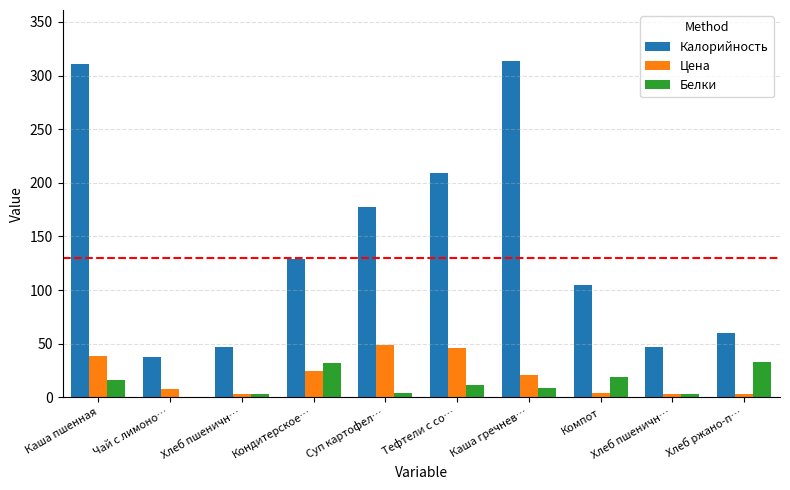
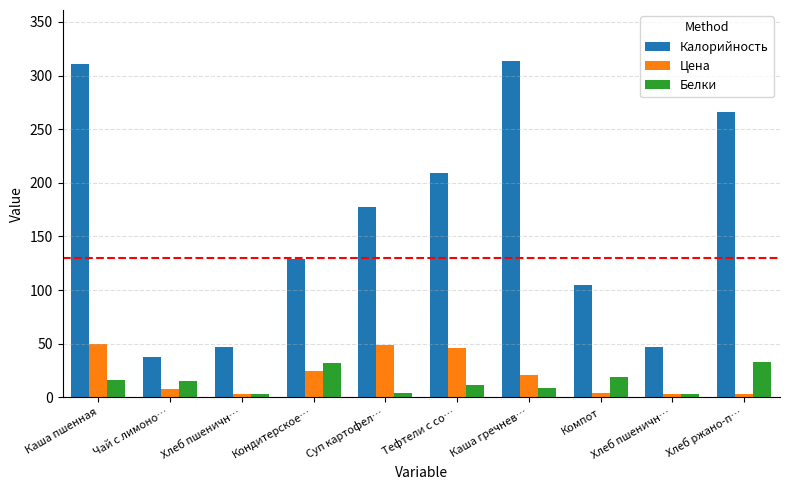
  {
    "Калорийность": {
      "Каша пшенная": 311,
      "Чай с лимоно…": 38,
      "Кондитерское…": 129,
      "Суп картофел…": 178,
      "Тефтели с со…": 210,
      "Каша гречнев…": 314,
      "Компот": 105,
-     "Хлеб ржано-п…": 60
+     "Хлеб ржано-п…": 266
    },
    "Цена": {
-     "Каша пшенная": 38,
+     "Каша пшенная": 49,
      "Чай с лимоно…": 8,
      "Кондитерское…": 24,
      "Суп картофел…": 49,
      "Тефтели с со…": 46,
      "Каша гречнев…": 21,
      "Компот": 4,
      "Хлеб ржано-п…": 3
    },
    "Белки": {
      "Каша пшенная": 16,
-     "Чай с лимоно…": 0,
+     "Чай с лимоно…": 15,
      "Кондитерское…": 32,
      "Суп картофел…": 4,
      "Тефтели с со…": 12,
      "Каша гречнев…": 9,
      "Компот": 19,
      "Хлеб ржано-п…": 33
    }
  }
